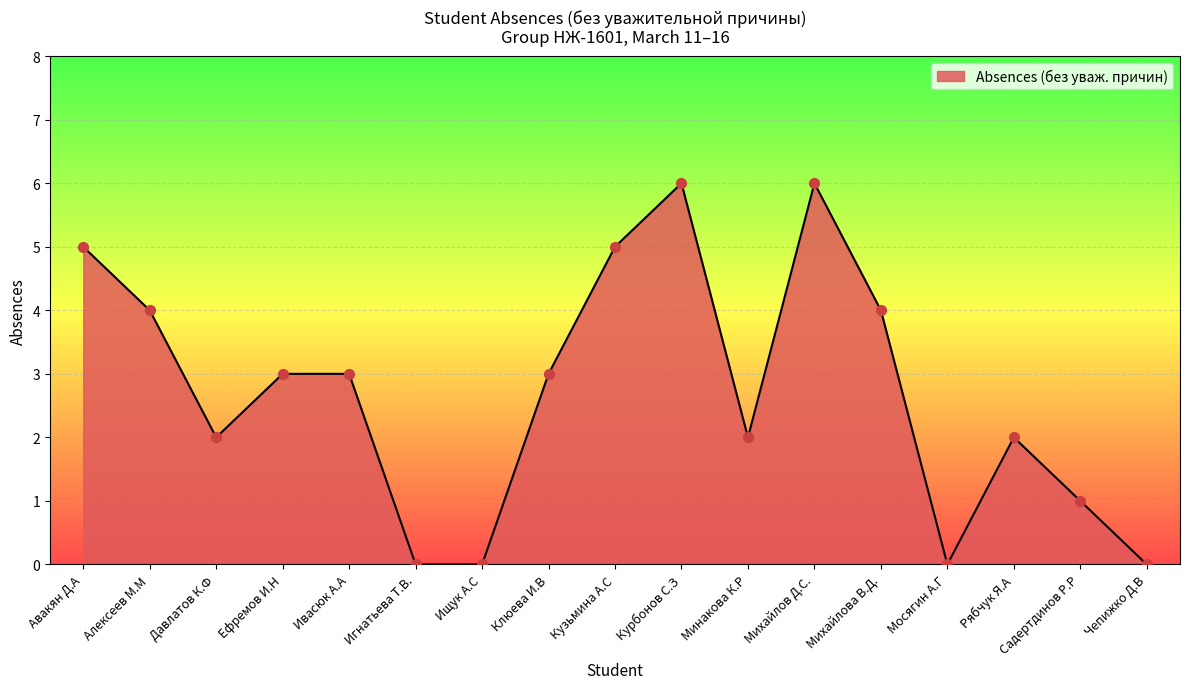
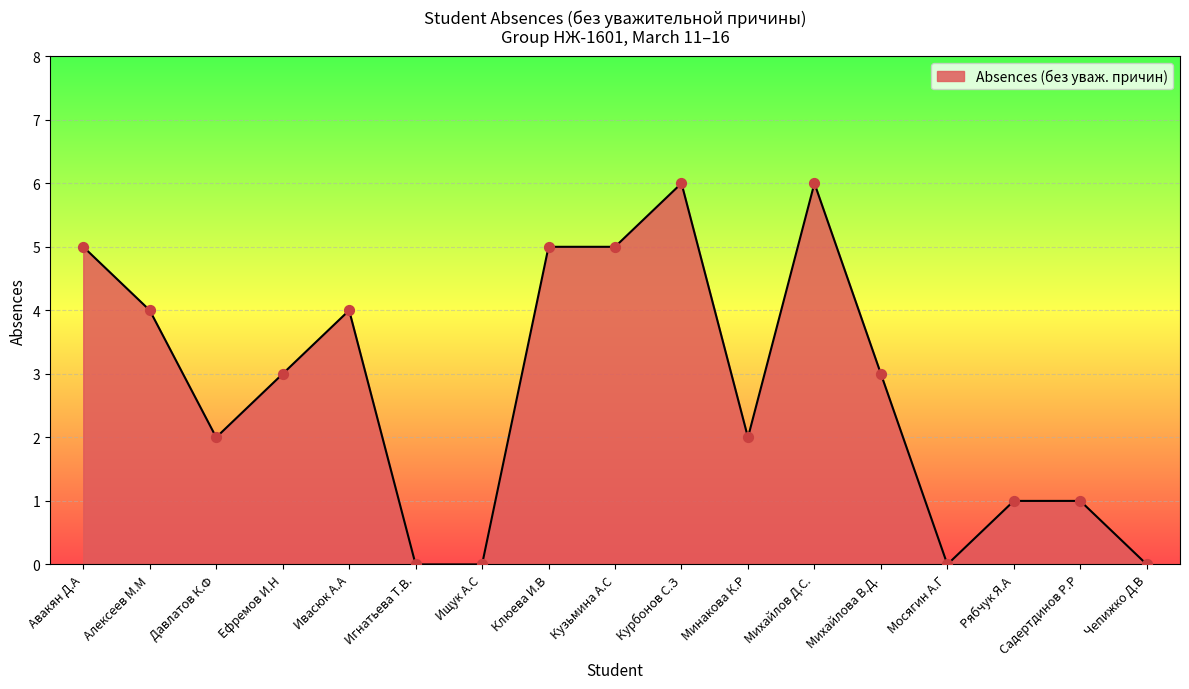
  {
    "Авакян Д.А": 5,
    "Алексеев М.М": 4,
    "Давлатов К.Ф": 2,
    "Ефремов И.Н": 3,
-   "Ивасюк А.А": 3,
+   "Ивасюк А.А": 4,
    "Игнатьева Т.В.": 0,
    "Ищук А.С": 0,
-   "Клюева И.В": 3,
+   "Клюева И.В": 5,
    "Кузьмина А.С": 5,
    "Курбонов С.З": 6,
    "Минакова К.Р": 2,
    "Михайлов Д.С.": 6,
-   "Михайлова В.Д.": 4,
+   "Михайлова В.Д.": 3,
    "Мосягин А.Г": 0,
-   "Рябчук Я.А": 2,
+   "Рябчук Я.А": 1,
    "Садертдинов Р.Р": 1,
    "Чепижко Д.В": 0
  }
